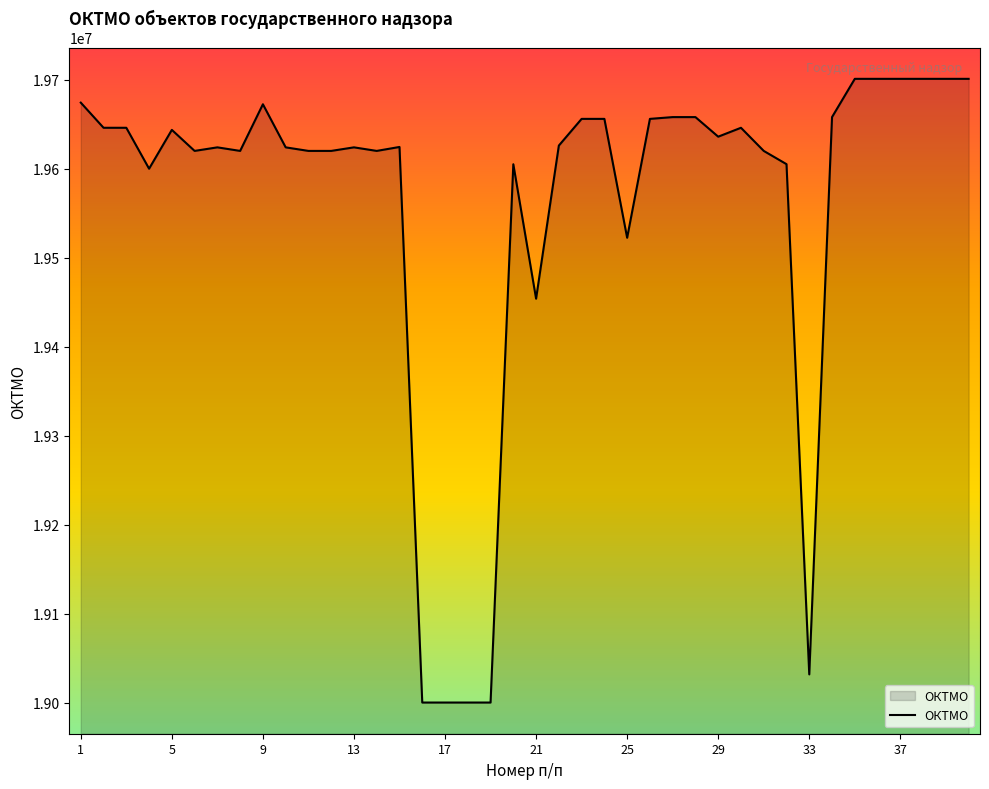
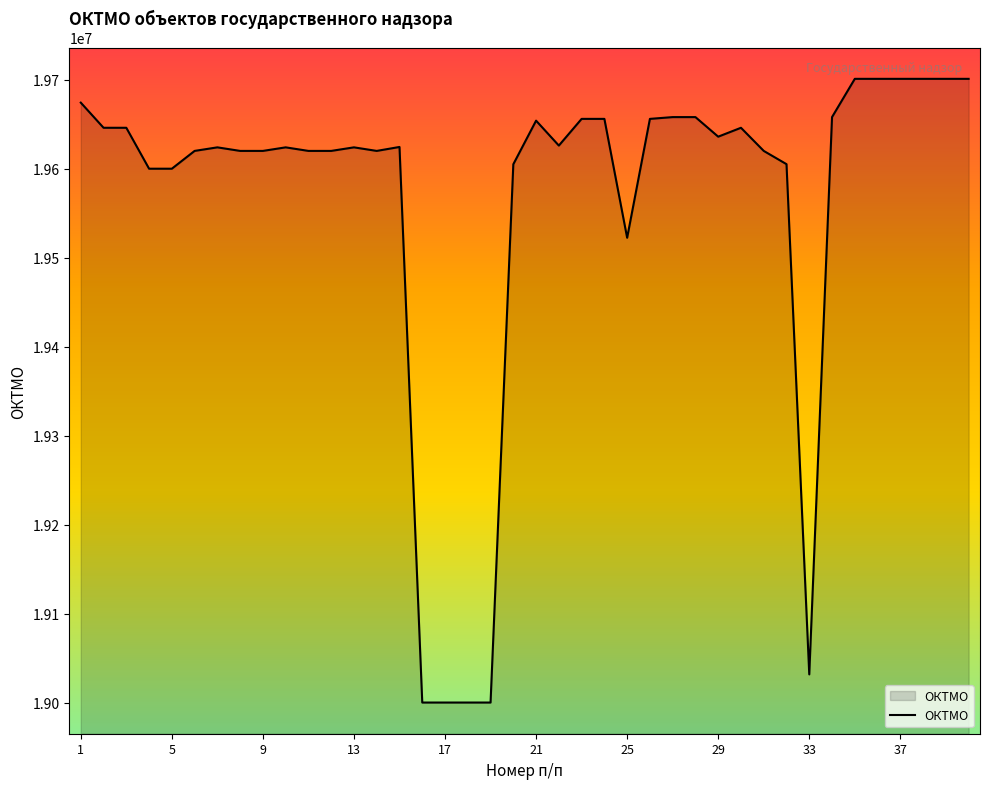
  {
    "1": 19670000,
-   "5": 19640000,
-   "9": 19670000,
+   "5": 19600000,
+   "9": 19620000,
    "13": 19620000,
    "17": 19000000,
-   "21": 19450000,
+   "21": 19650000,
    "25": 19520000,
    "29": 19640000,
    "33": 19030000,
    "37": 19700000
  }
